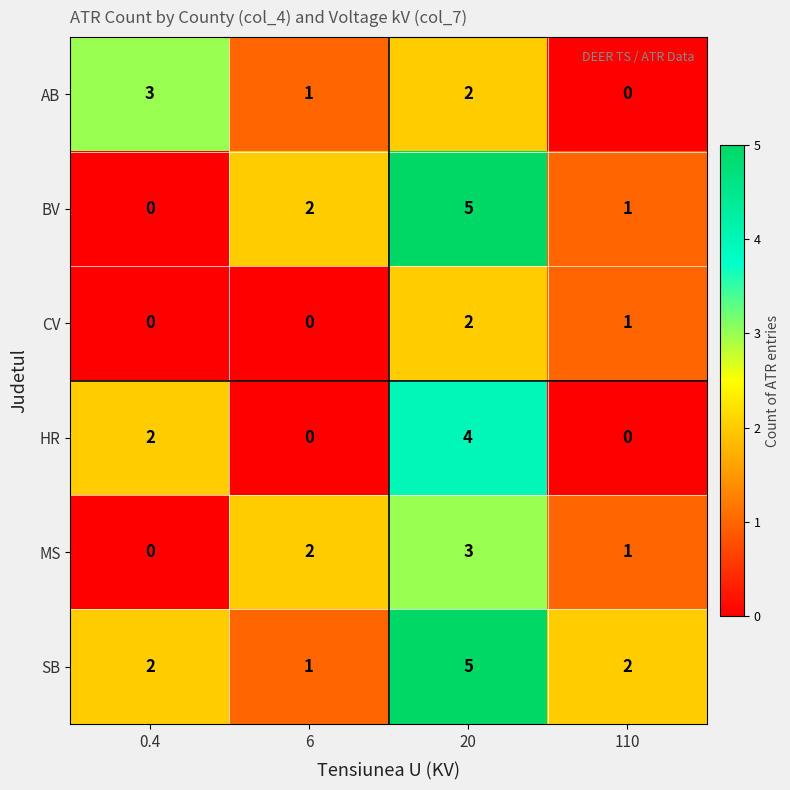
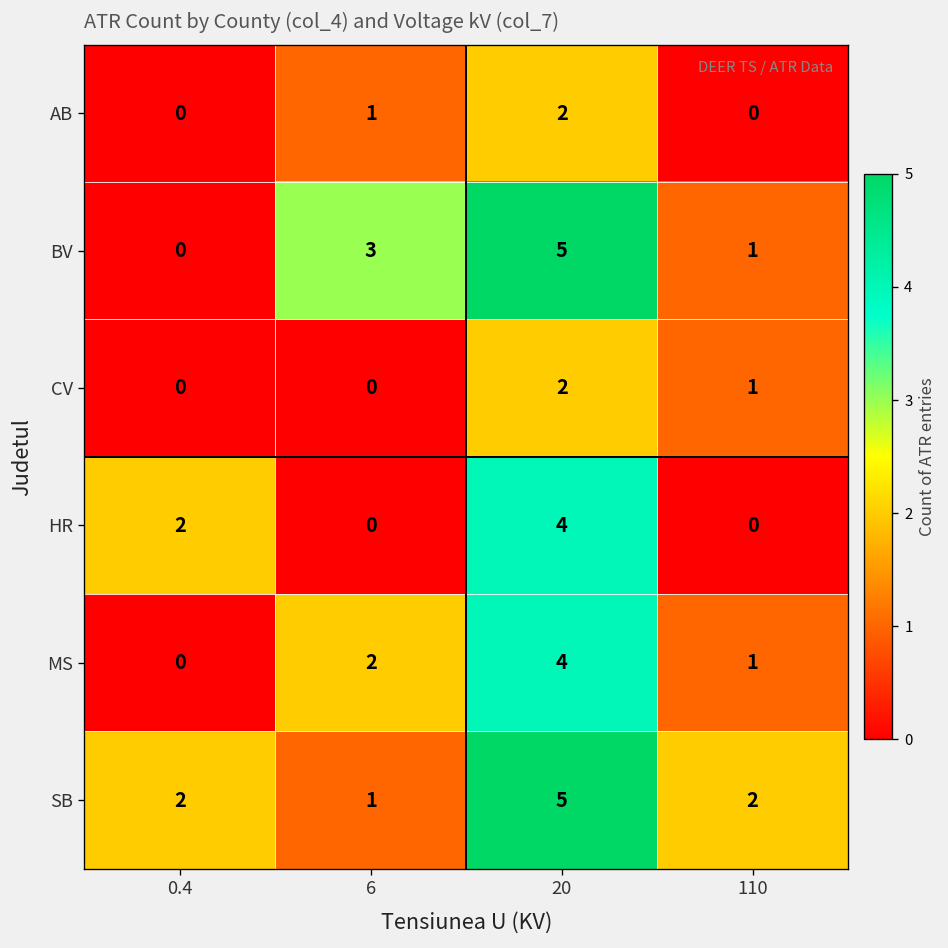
  {
    "AB": {
-     "0.4": 3,
+     "0.4": 0,
      "6": 1,
      "20": 2
    },
    "BV": {
      "0.4": 0,
-     "6": 2,
+     "6": 3,
      "20": 5,
      "110": 1
    },
    "CV": {
      "0.4": 0,
      "6": 0,
      "20": 2,
      "110": 1
    },
    "HR": {
      "0.4": 2,
      "6": 0,
      "20": 4,
      "110": 0
    },
    "MS": {
      "0.4": 0,
      "6": 2,
-     "20": 3,
+     "20": 4,
      "110": 1
    },
    "SB": {
      "0.4": 2,
      "6": 1,
      "20": 5,
      "110": 2
    }
  }
